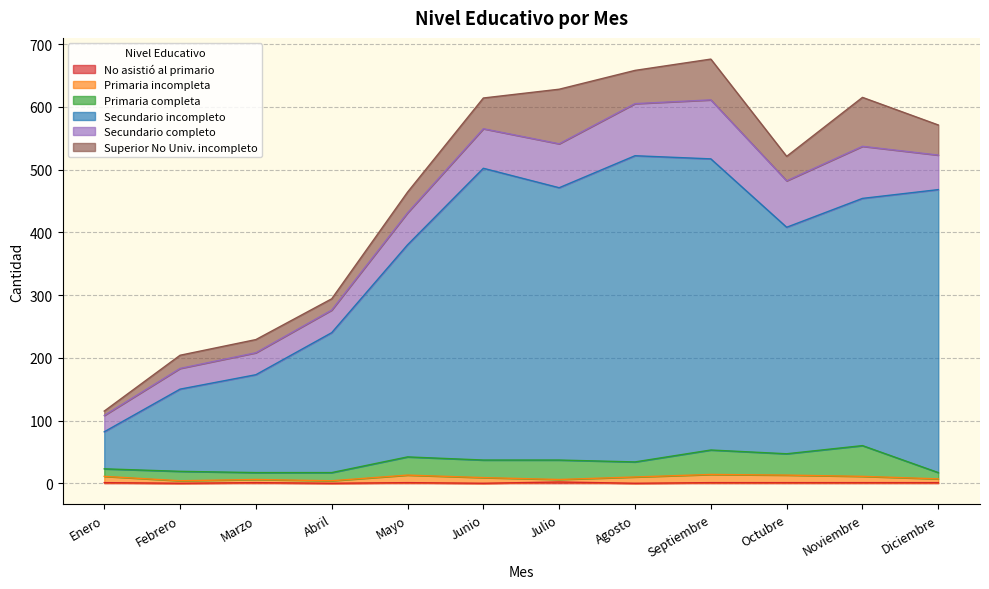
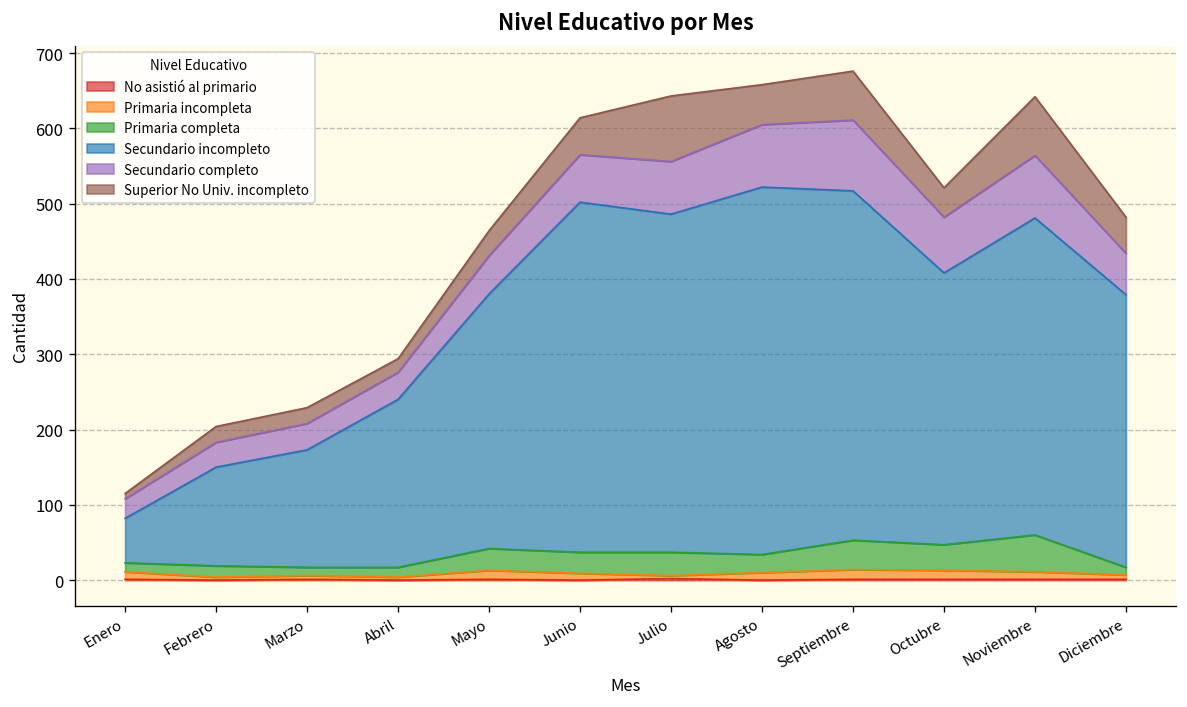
  {
    "No asistió al primario": {
      "Enero": 0,
      "Febrero": 0,
      "Marzo": 0,
      "Abril": 0,
      "Mayo": 0,
      "Junio": 0,
      "Agosto": 0,
      "Septiembre": 0,
      "Octubre": 0,
      "Noviembre": 0,
      "Diciembre": 0
    },
    "Primaria incompleta": {
      "Enero": 10,
      "Febrero": 0,
      "Marzo": 10,
      "Abril": 0,
      "Mayo": 10,
      "Junio": 10,
      "Agosto": 10,
      "Septiembre": 10,
      "Octubre": 10,
      "Noviembre": 10,
      "Diciembre": 10
    },
    "Primaria completa": {
      "Enero": 10,
      "Febrero": 20,
      "Marzo": 10,
      "Abril": 10,
      "Mayo": 30,
      "Junio": 30,
      "Julio": 30,
      "Agosto": 20,
      "Septiembre": 40,
      "Octubre": 30,
      "Noviembre": 50,
      "Diciembre": 10
    },
    "Secundario incompleto": {
      "Enero": 60,
      "Febrero": 130,
      "Marzo": 160,
      "Abril": 220,
      "Mayo": 340,
      "Junio": 470,
-     "Julio": 430,
+     "Julio": 450,
      "Agosto": 490,
      "Septiembre": 460,
      "Octubre": 360,
-     "Noviembre": 390,
-     "Diciembre": 450
+     "Noviembre": 420,
+     "Diciembre": 360
    },
    "Secundario completo": {
      "Enero": 30,
      "Febrero": 30,
      "Marzo": 40,
      "Abril": 40,
      "Mayo": 50,
      "Junio": 60,
      "Julio": 70,
      "Agosto": 80,
      "Septiembre": 90,
      "Octubre": 70,
      "Noviembre": 80,
      "Diciembre": 60
    },
    "Superior No Univ. incompleto": {
      "Enero": 10,
      "Febrero": 20,
      "Marzo": 20,
      "Abril": 20,
      "Mayo": 30,
      "Junio": 50,
      "Julio": 90,
      "Agosto": 50,
      "Septiembre": 70,
      "Octubre": 40,
      "Noviembre": 80,
      "Diciembre": 50
    }
  }
